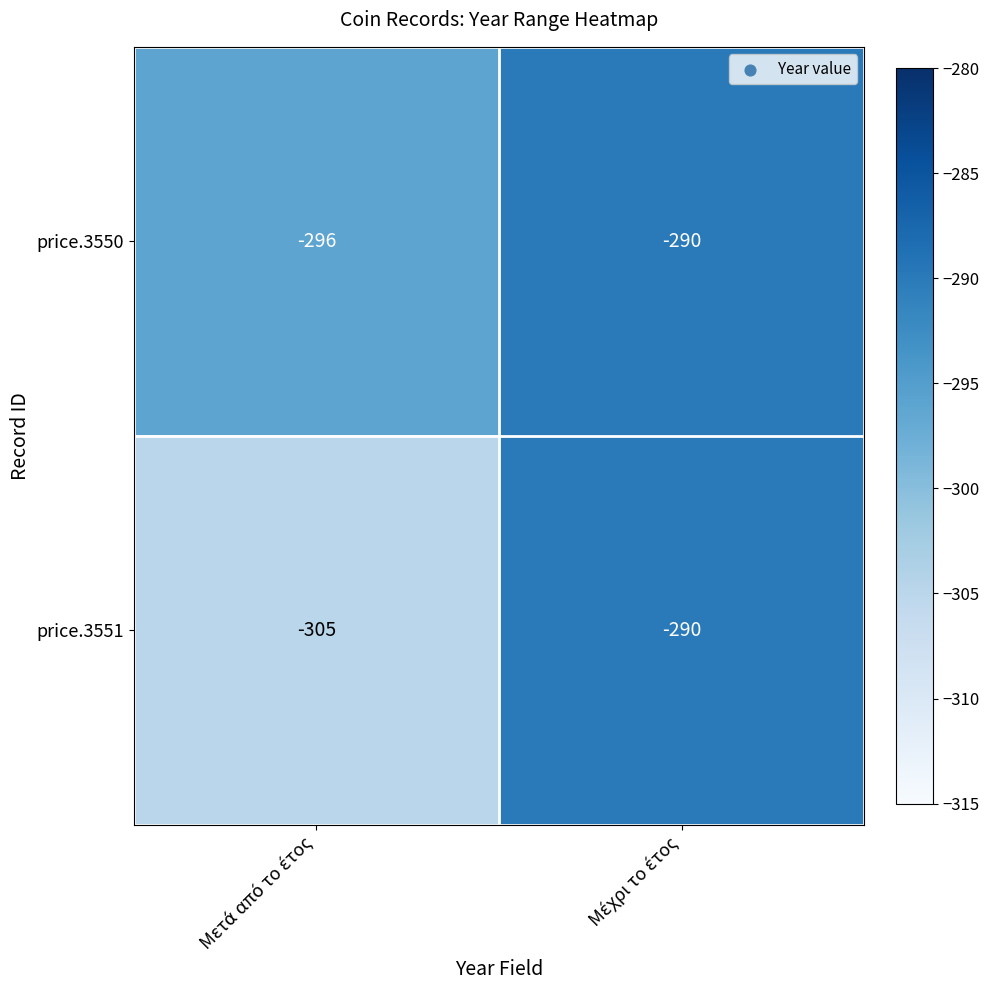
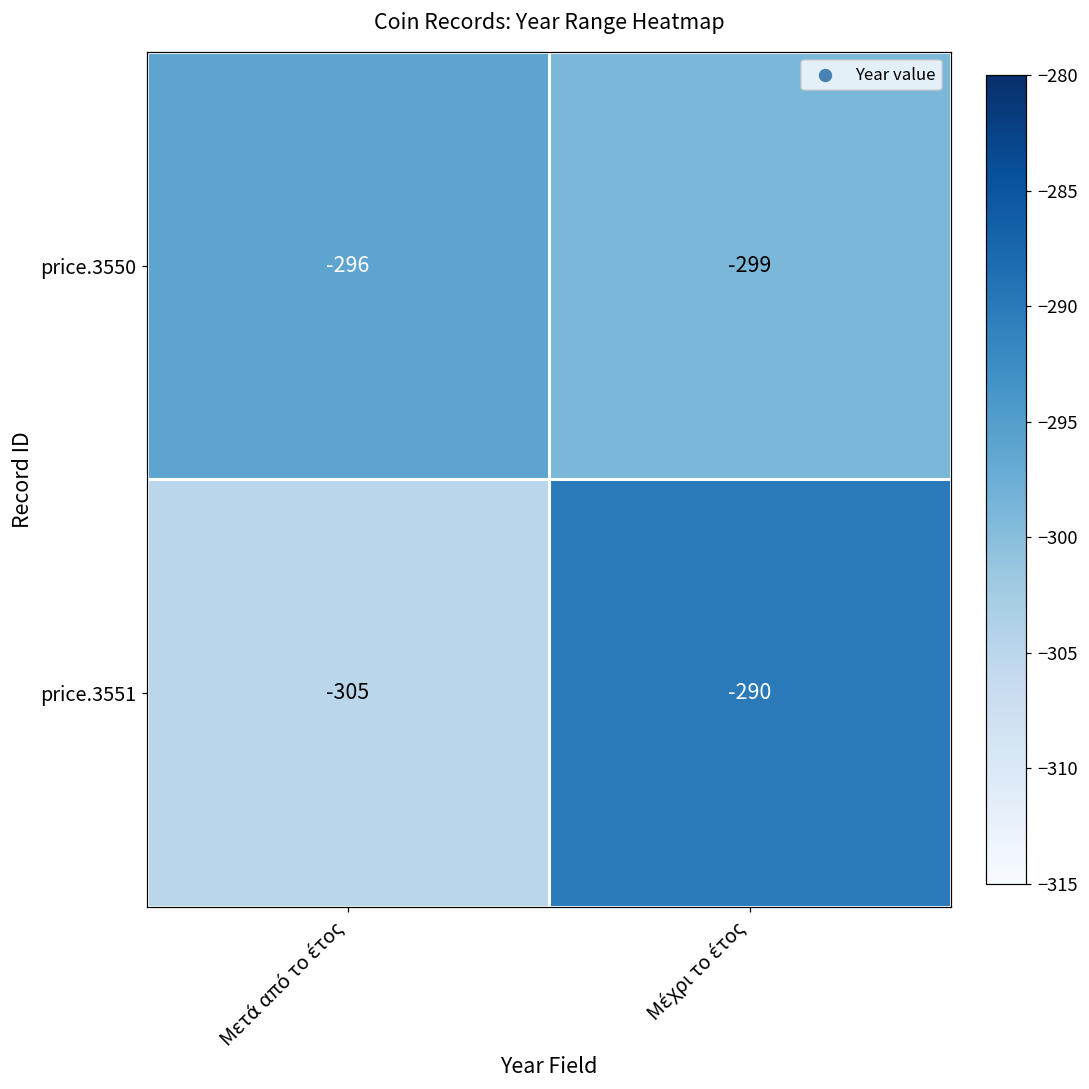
  {
    "price.3550": {
      "Μετά από το έτος": -296,
-     "Μέχρι το έτος": -290
+     "Μέχρι το έτος": -299
    },
    "price.3551": {
      "Μετά από το έτος": -305,
      "Μέχρι το έτος": -290
    }
  }
